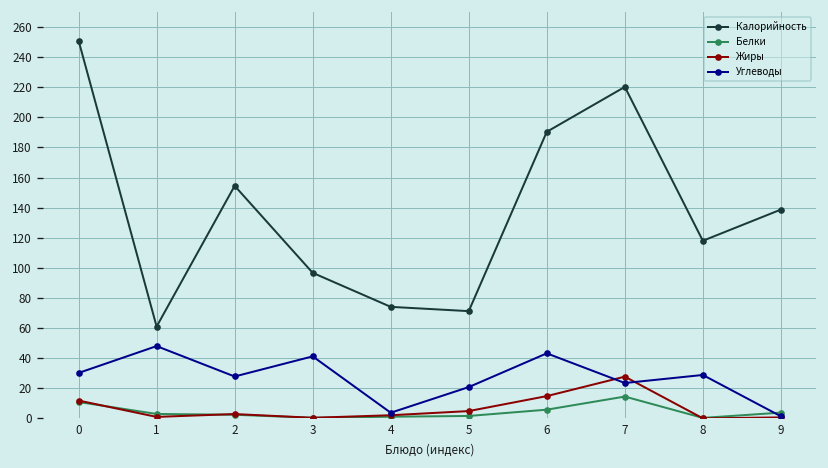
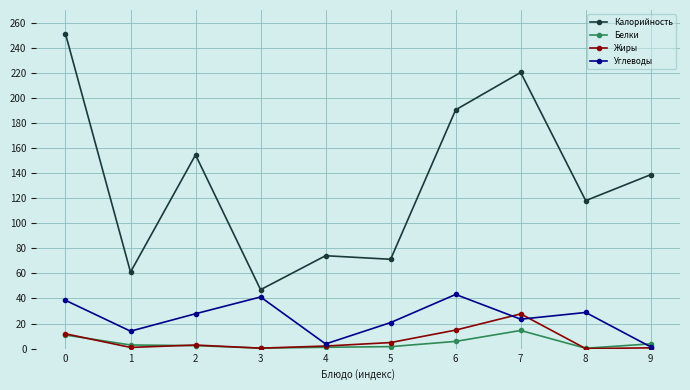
  {
    "Калорийность": {
      "0": 251,
      "1": 61,
      "2": 155,
-     "3": 97,
+     "3": 47,
      "4": 74,
      "5": 71,
      "6": 190,
      "7": 220,
      "8": 118,
      "9": 139
    },
    "Белки": {
      "5": 2,
      "6": 6,
      "7": 14,
      "9": 4
    },
    "Жиры": {
      "5": 5,
      "6": 15,
      "7": 28
    },
    "Углеводы": {
-     "0": 30,
-     "1": 48,
+     "0": 39,
+     "1": 14,
      "2": 28,
      "3": 41,
      "5": 21,
      "6": 43,
      "7": 23,
      "8": 29
    }
  }
